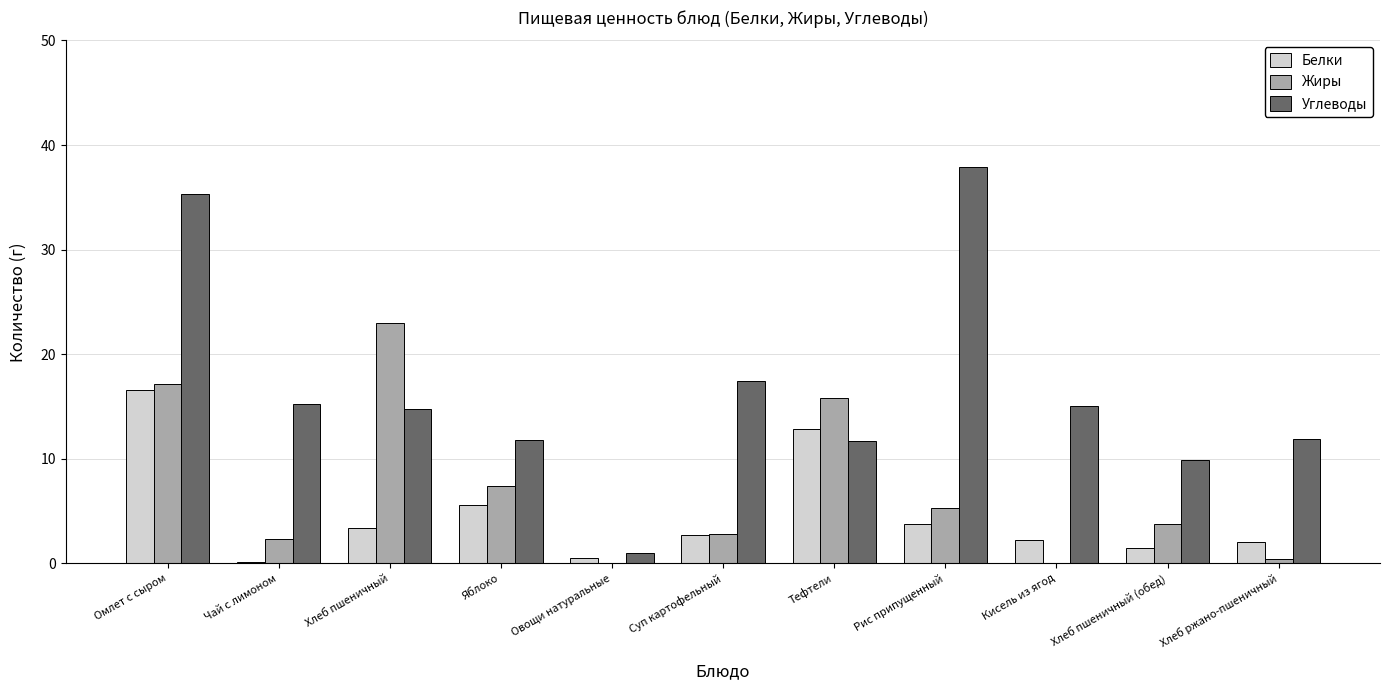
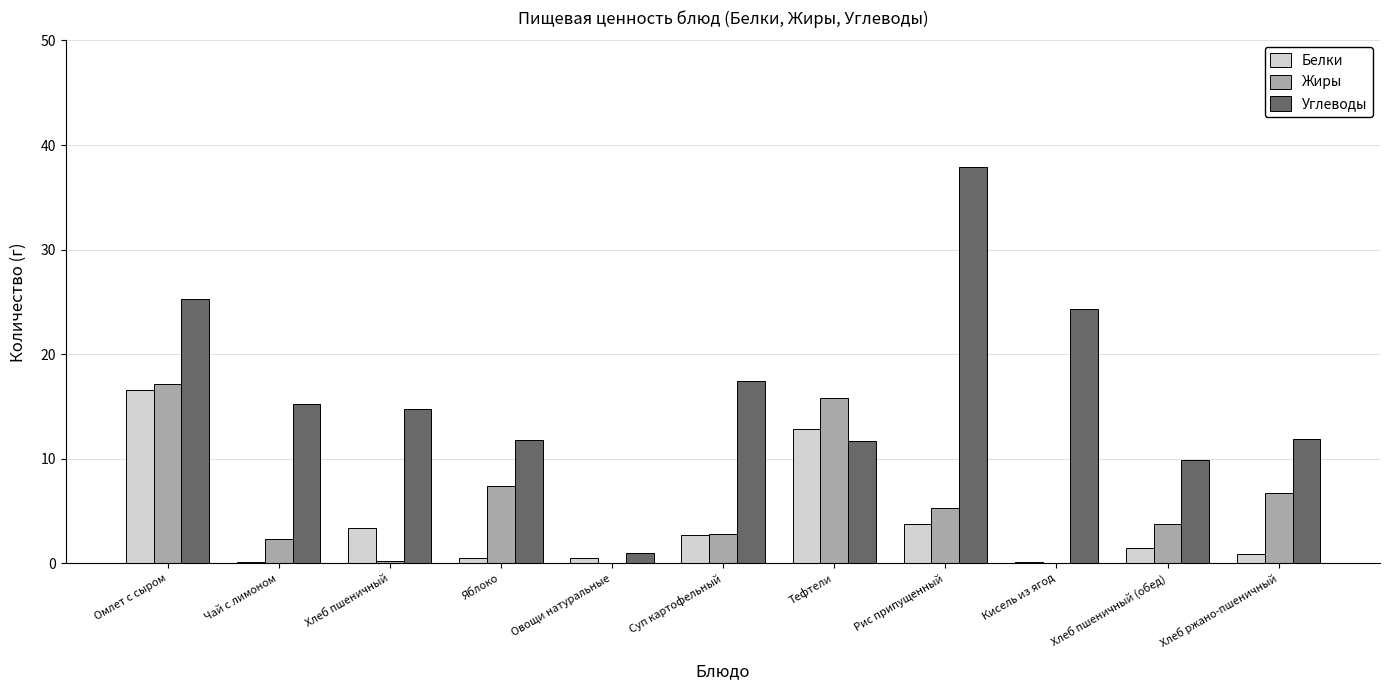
  {
    "Белки": {
      "Омлет с сыром": 16.6,
      "Хлеб пшеничный": 3.4,
-     "Яблоко": 5.6,
+     "Яблоко": 0.5,
      "Овощи натуральные": 0.5,
      "Суп картофельный": 2.7,
      "Тефтели": 12.9,
      "Рис припущенный": 3.8,
-     "Кисель из ягод": 2.3,
+     "Кисель из ягод": 0.1,
      "Хлеб пшеничный (обед)": 1.5,
-     "Хлеб ржано-пшеничный": 2.0
+     "Хлеб ржано-пшеничный": 0.9
    },
    "Жиры": {
      "Омлет с сыром": 17.2,
      "Чай с лимоном": 2.4,
-     "Хлеб пшеничный": 23.0,
+     "Хлеб пшеничный": 0.2,
      "Яблоко": 7.4,
      "Суп картофельный": 2.8,
      "Тефтели": 15.8,
      "Рис припущенный": 5.3,
      "Хлеб пшеничный (обед)": 3.8,
-     "Хлеб ржано-пшеничный": 0.4
+     "Хлеб ржано-пшеничный": 6.7
    },
    "Углеводы": {
-     "Омлет с сыром": 35.3,
+     "Омлет с сыром": 25.3,
      "Чай с лимоном": 15.2,
      "Хлеб пшеничный": 14.8,
      "Яблоко": 11.8,
      "Овощи натуральные": 1.0,
      "Суп картофельный": 17.5,
      "Тефтели": 11.7,
      "Рис припущенный": 37.9,
-     "Кисель из ягод": 15.0,
+     "Кисель из ягод": 24.3,
      "Хлеб пшеничный (обед)": 9.8,
      "Хлеб ржано-пшеничный": 11.9
    }
  }
